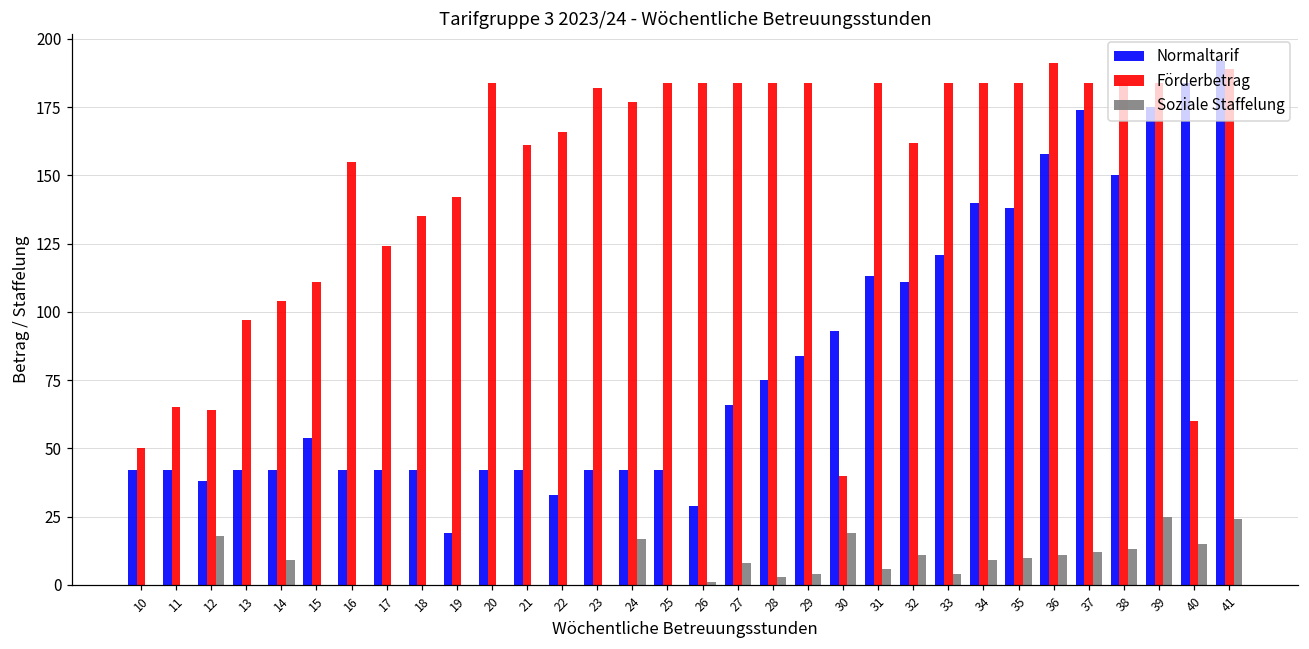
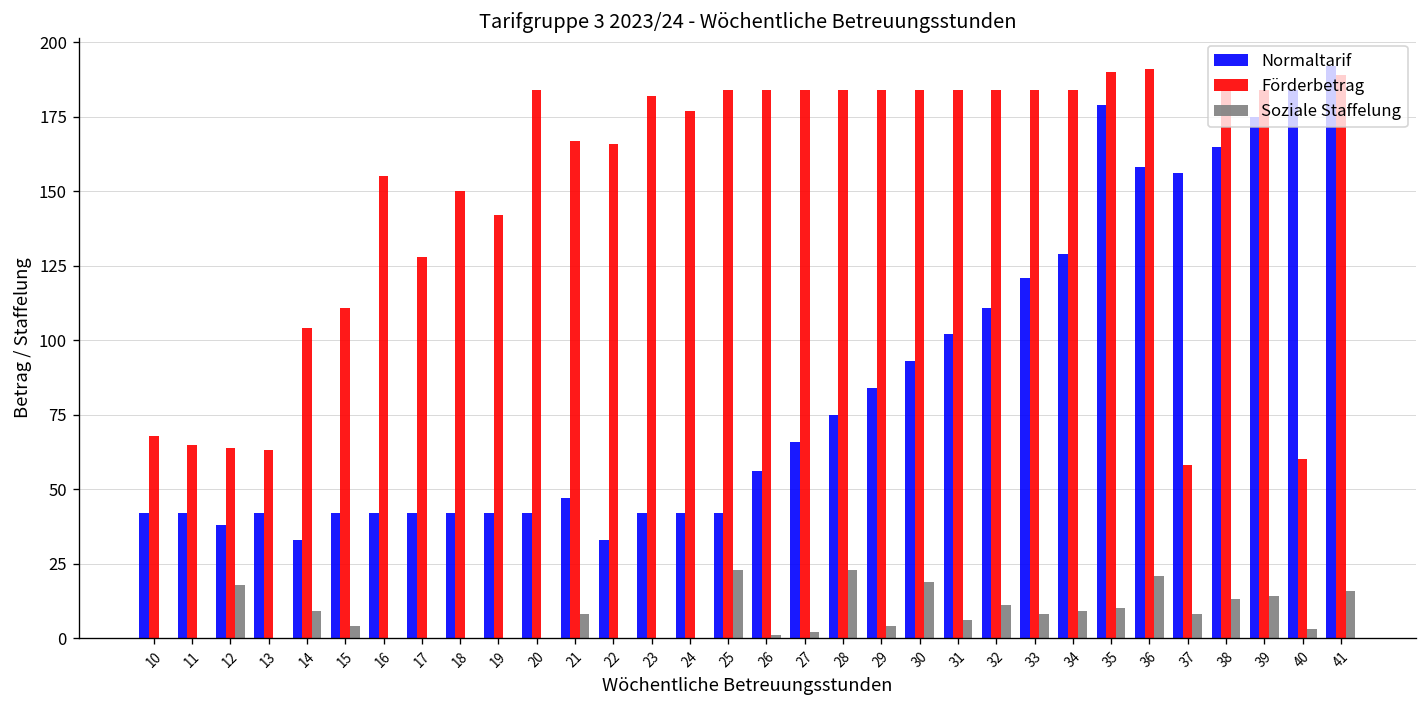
  {
    "Normaltarif": {
      "10": 42,
      "11": 42,
      "12": 38,
      "13": 42,
-     "14": 42,
-     "15": 54,
+     "14": 33,
+     "15": 42,
      "16": 42,
      "17": 42,
      "18": 42,
-     "19": 19,
+     "19": 42,
      "20": 42,
-     "21": 42,
+     "21": 47,
      "22": 33,
      "23": 42,
      "24": 42,
      "25": 42,
-     "26": 29,
+     "26": 56,
      "27": 66,
      "28": 75,
      "29": 84,
      "30": 93,
-     "31": 113,
+     "31": 102,
      "32": 111,
      "33": 121,
-     "34": 140,
-     "35": 138,
+     "34": 129,
+     "35": 179,
      "36": 158,
-     "37": 174,
-     "38": 150
+     "37": 156,
+     "38": 165
    },
    "Förderbetrag": {
-     "10": 50,
+     "10": 68,
      "11": 65,
      "12": 64,
-     "13": 97,
+     "13": 63,
      "14": 104,
      "15": 111,
      "16": 155,
-     "17": 124,
-     "18": 135,
+     "17": 128,
+     "18": 150,
      "19": 142,
      "20": 184,
-     "21": 161,
+     "21": 167,
      "22": 166,
      "23": 182,
      "24": 177,
      "25": 184,
      "26": 184,
      "27": 184,
      "28": 184,
      "29": 184,
-     "30": 40,
+     "30": 184,
      "31": 184,
-     "32": 162,
+     "32": 184,
      "33": 184,
      "34": 184,
-     "35": 184,
+     "35": 190,
      "36": 191,
-     "37": 184,
+     "37": 58,
      "40": 60
    },
    "Soziale Staffelung": {
      "10": 0,
      "11": 0,
      "12": 18,
      "13": 0,
      "14": 9,
-     "15": 0,
+     "15": 4,
      "16": 0,
      "17": 0,
      "18": 0,
      "19": 0,
      "20": 0,
-     "21": 0,
+     "21": 8,
      "22": 0,
      "23": 0,
-     "24": 17,
-     "25": 0,
-     "27": 8,
-     "28": 3,
+     "24": 0,
+     "25": 23,
+     "27": 2,
+     "28": 23,
      "29": 4,
      "30": 19,
      "31": 6,
      "32": 11,
-     "33": 4,
+     "33": 8,
      "34": 9,
      "35": 10,
-     "36": 11,
-     "37": 12,
+     "36": 21,
+     "37": 8,
      "38": 13,
-     "39": 25,
-     "40": 15,
-     "41": 24
+     "39": 14,
+     "40": 3,
+     "41": 16
    }
  }
